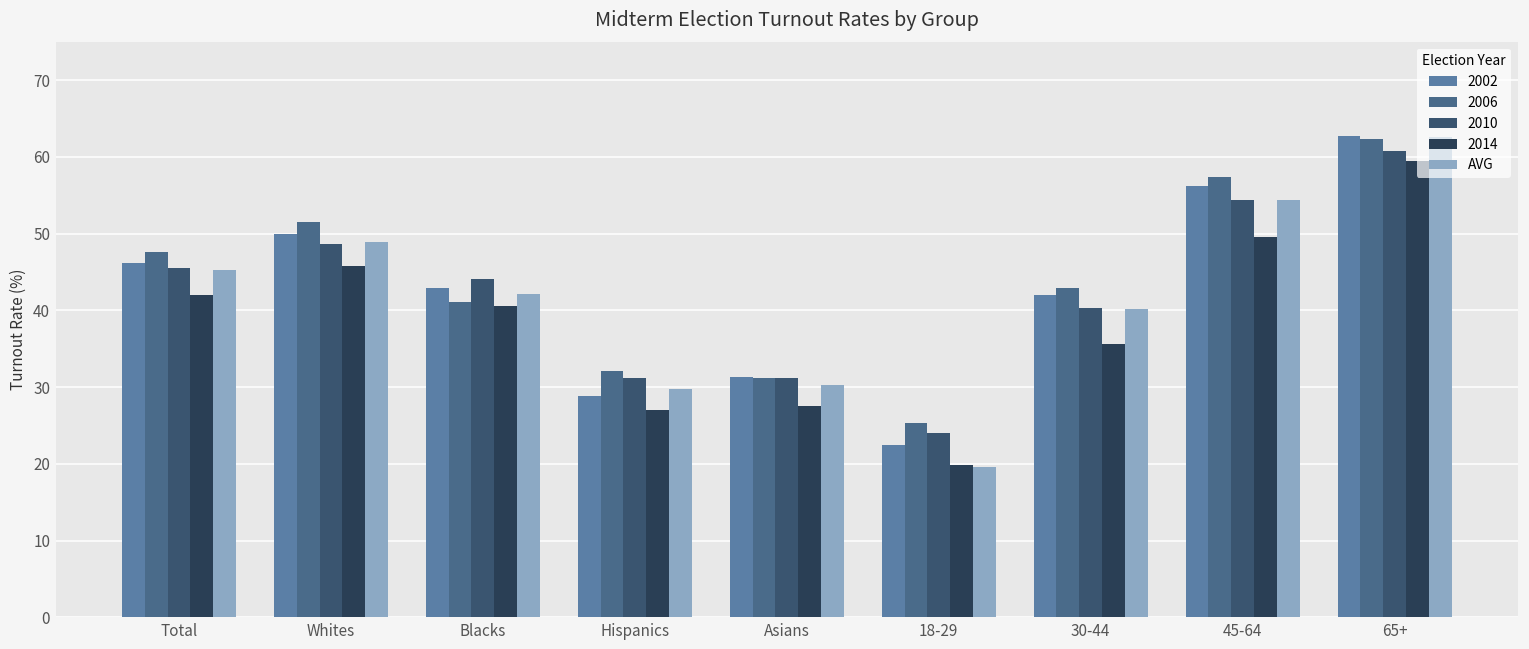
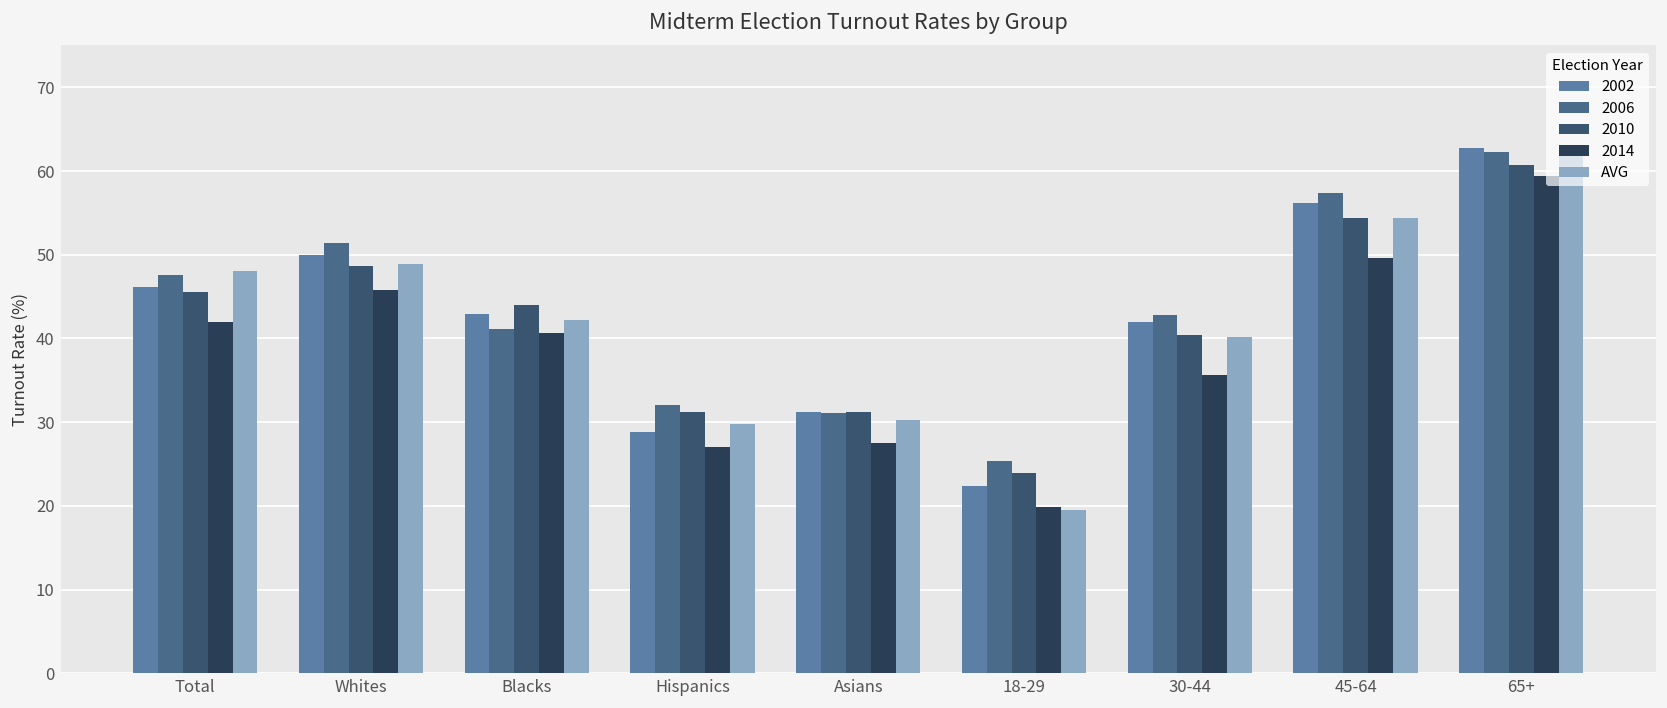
  {
    "AVG": {
-     "Total": 45,
+     "Total": 48,
      "Whites": 49,
      "Blacks": 42,
      "Hispanics": 30,
      "Asians": 30,
      "18-29": 20,
      "30-44": 40,
      "45-64": 54
    }
  }
